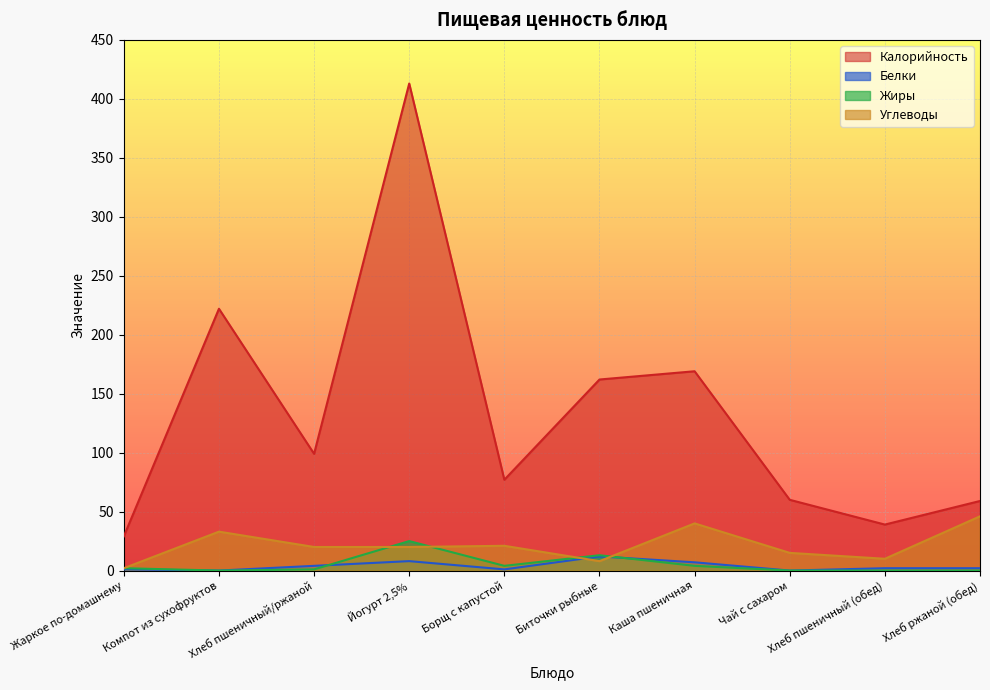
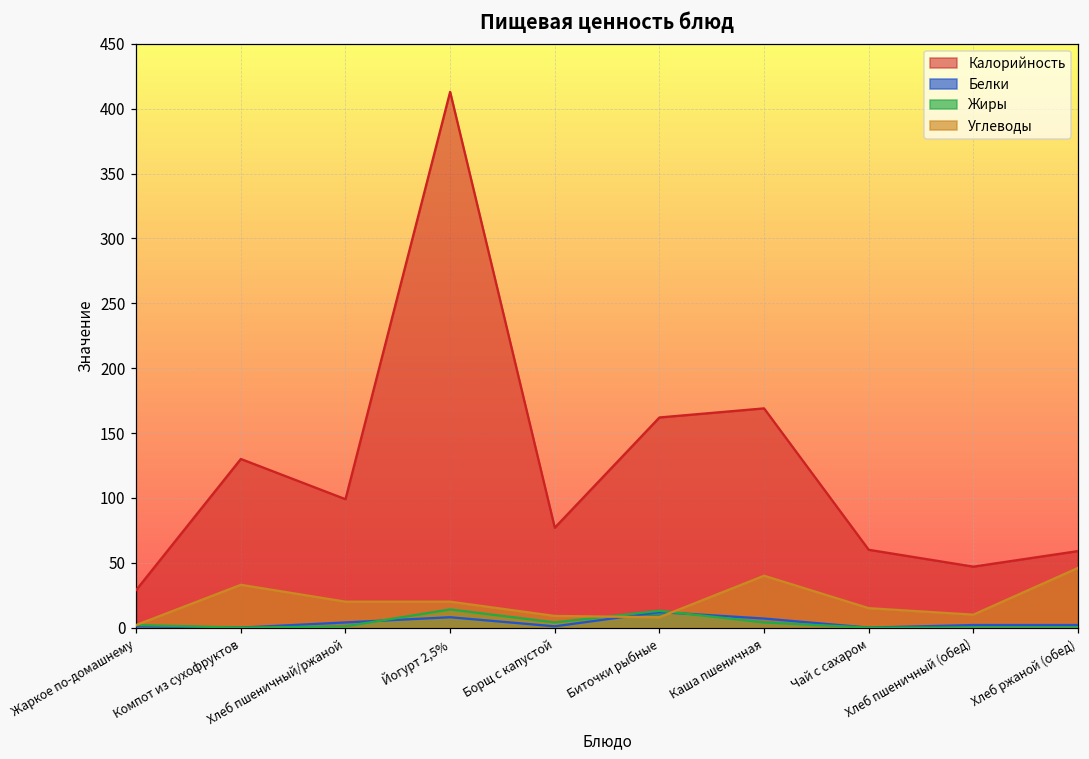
  {
    "Калорийность": {
      "Жаркое по-домашнему": 29,
-     "Компот из сухофруктов": 222,
+     "Компот из сухофруктов": 130,
      "Хлеб пшеничный/ржаной": 99,
      "Йогурт 2,5%": 413,
      "Борщ с капустой": 77,
      "Биточки рыбные": 162,
      "Каша пшеничная": 169,
      "Чай с сахаром": 60,
-     "Хлеб пшеничный (обед)": 39,
+     "Хлеб пшеничный (обед)": 47,
      "Хлеб ржаной (обед)": 59
    },
    "Белки": {
      "Хлеб пшеничный/ржаной": 4,
      "Йогурт 2,5%": 8,
      "Борщ с капустой": 1,
      "Каша пшеничная": 7
    },
    "Жиры": {
      "Хлеб пшеничный/ржаной": 1,
-     "Йогурт 2,5%": 25,
+     "Йогурт 2,5%": 14,
      "Борщ с капустой": 4,
      "Каша пшеничная": 4
    },
    "Углеводы": {
      "Компот из сухофруктов": 33,
      "Хлеб пшеничный/ржаной": 20,
      "Йогурт 2,5%": 20,
-     "Борщ с капустой": 21,
+     "Борщ с капустой": 9,
      "Биточки рыбные": 8,
      "Каша пшеничная": 40,
      "Чай с сахаром": 15,
      "Хлеб пшеничный (обед)": 10,
      "Хлеб ржаной (обед)": 46
    }
  }
